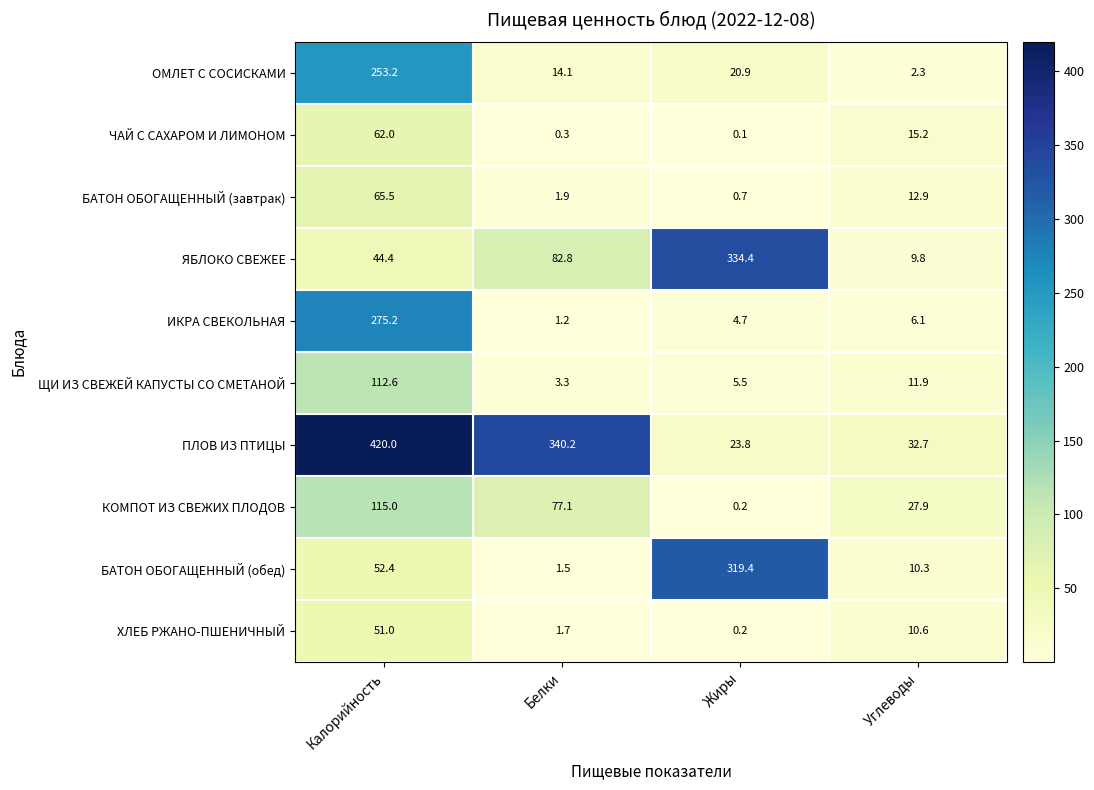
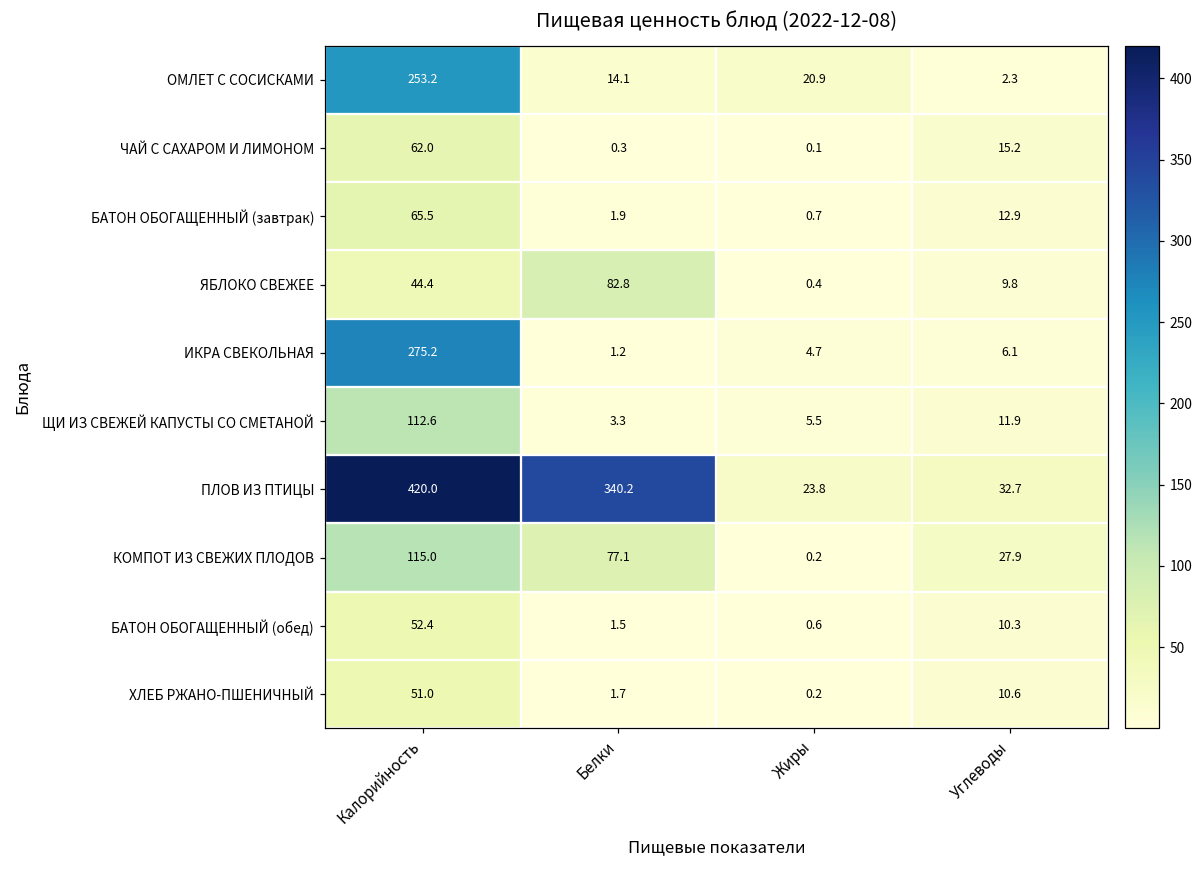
  {
    "ОМЛЕТ С СОСИСКАМИ": {
      "Калорийность": 253.2,
      "Белки": 14.1,
      "Жиры": 20.9,
      "Углеводы": 2.3
    },
    "ЧАЙ С САХАРОМ И ЛИМОНОМ": {
      "Калорийность": 62.0,
      "Белки": 0.3,
      "Жиры": 0.1,
      "Углеводы": 15.2
    },
    "БАТОН ОБОГАЩЕННЫЙ (завтрак)": {
      "Калорийность": 65.5,
      "Белки": 1.9,
      "Жиры": 0.7,
      "Углеводы": 12.9
    },
    "ЯБЛОКО СВЕЖЕЕ": {
      "Калорийность": 44.4,
      "Белки": 82.8,
-     "Жиры": 334.4,
+     "Жиры": 0.4,
      "Углеводы": 9.8
    },
    "ИКРА СВЕКОЛЬНАЯ": {
      "Калорийность": 275.2,
      "Белки": 1.2,
      "Жиры": 4.7,
      "Углеводы": 6.1
    },
    "ЩИ ИЗ СВЕЖЕЙ КАПУСТЫ СО СМЕТАНОЙ": {
      "Калорийность": 112.6,
      "Белки": 3.3,
      "Жиры": 5.5,
      "Углеводы": 11.9
    },
    "ПЛОВ ИЗ ПТИЦЫ": {
      "Калорийность": 420.0,
      "Белки": 340.2,
      "Жиры": 23.8,
      "Углеводы": 32.7
    },
    "КОМПОТ ИЗ СВЕЖИХ ПЛОДОВ": {
      "Калорийность": 115.0,
      "Белки": 77.1,
      "Жиры": 0.2,
      "Углеводы": 27.9
    },
    "БАТОН ОБОГАЩЕННЫЙ (обед)": {
      "Калорийность": 52.4,
      "Белки": 1.5,
-     "Жиры": 319.4,
+     "Жиры": 0.6,
      "Углеводы": 10.3
    },
    "ХЛЕБ РЖАНО-ПШЕНИЧНЫЙ": {
      "Калорийность": 51.0,
      "Белки": 1.7,
      "Жиры": 0.2,
      "Углеводы": 10.6
    }
  }
